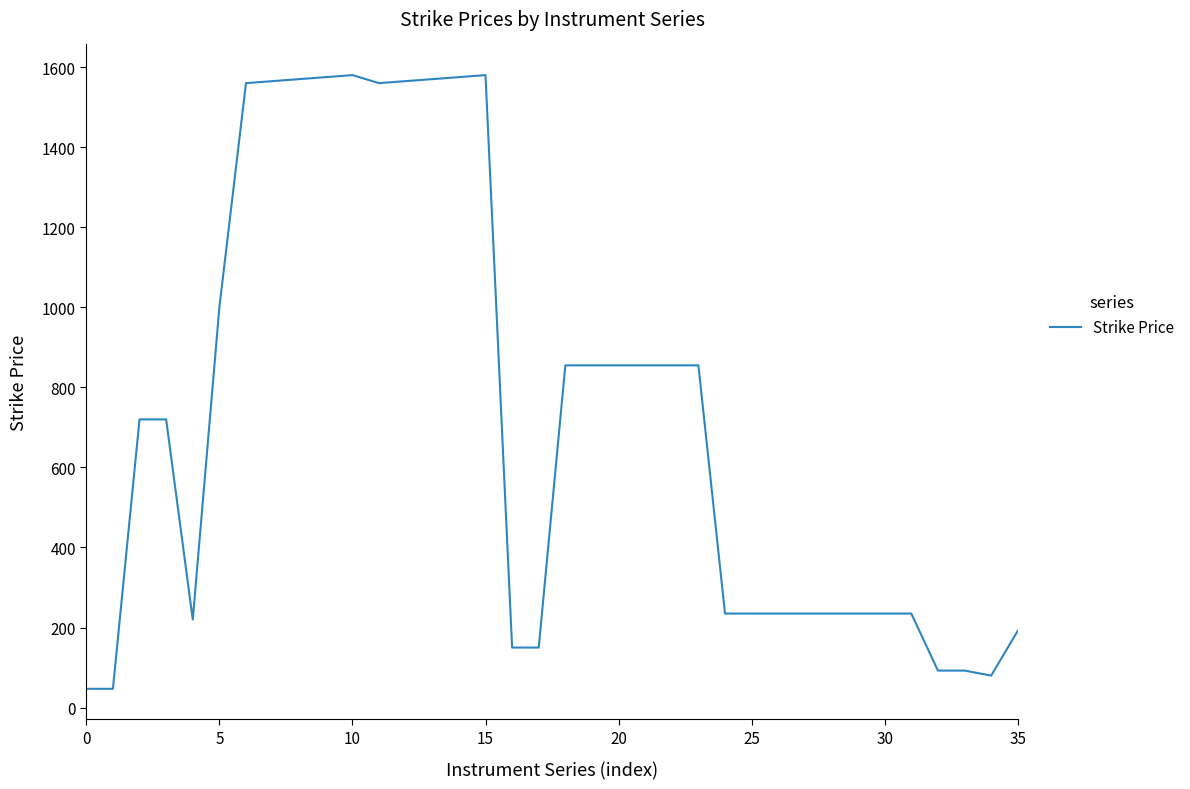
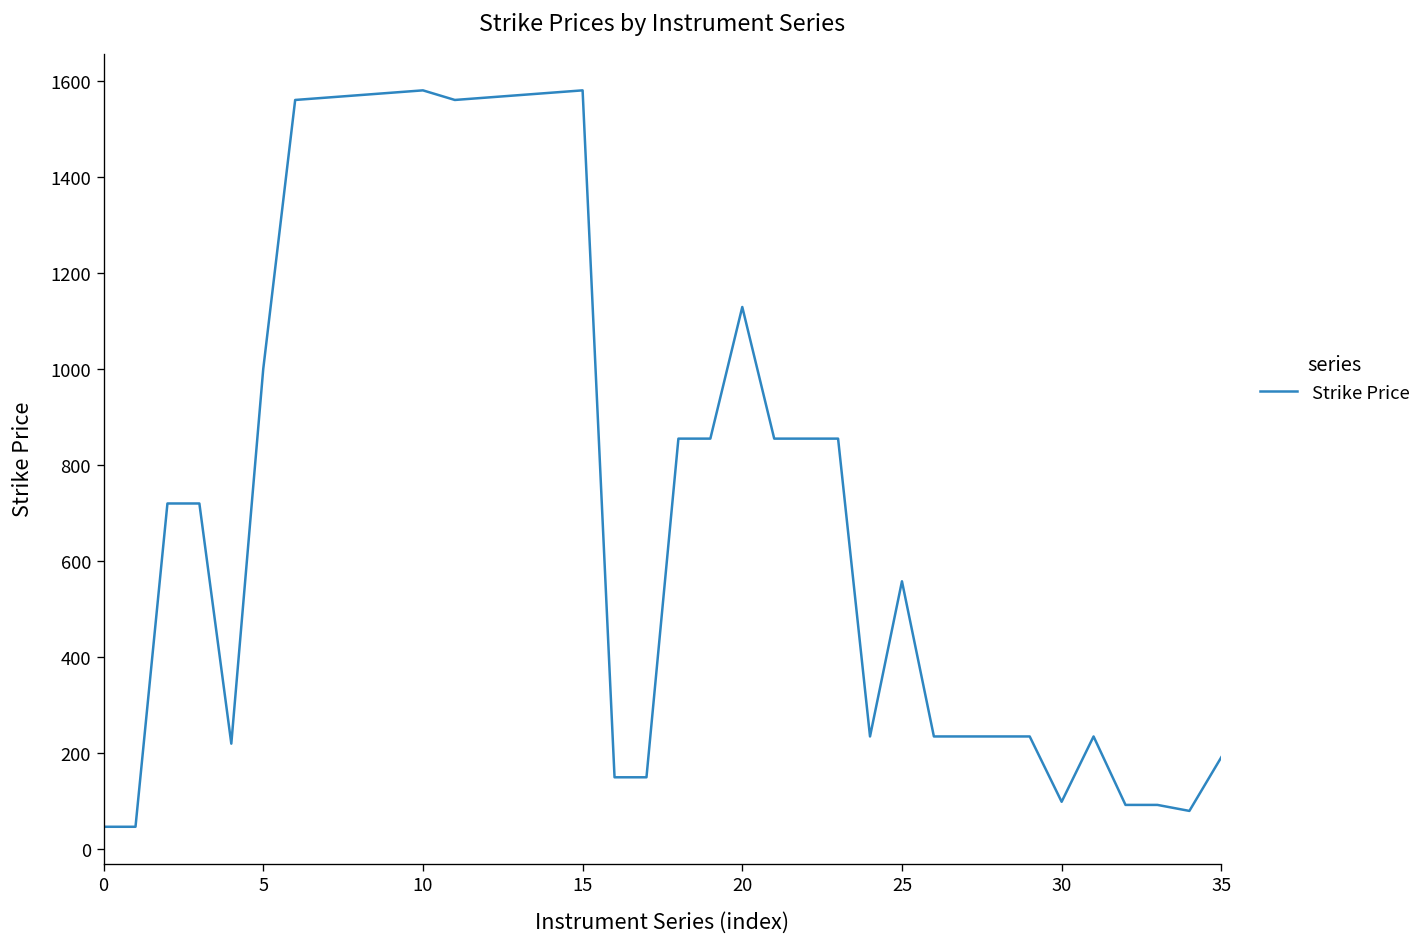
  {
    "0": 50,
    "5": 1000,
    "10": 1580,
    "15": 1580,
-   "20": 860,
-   "25": 240,
-   "30": 240,
+   "20": 1130,
+   "25": 560,
+   "30": 100,
    "35": 190
  }
